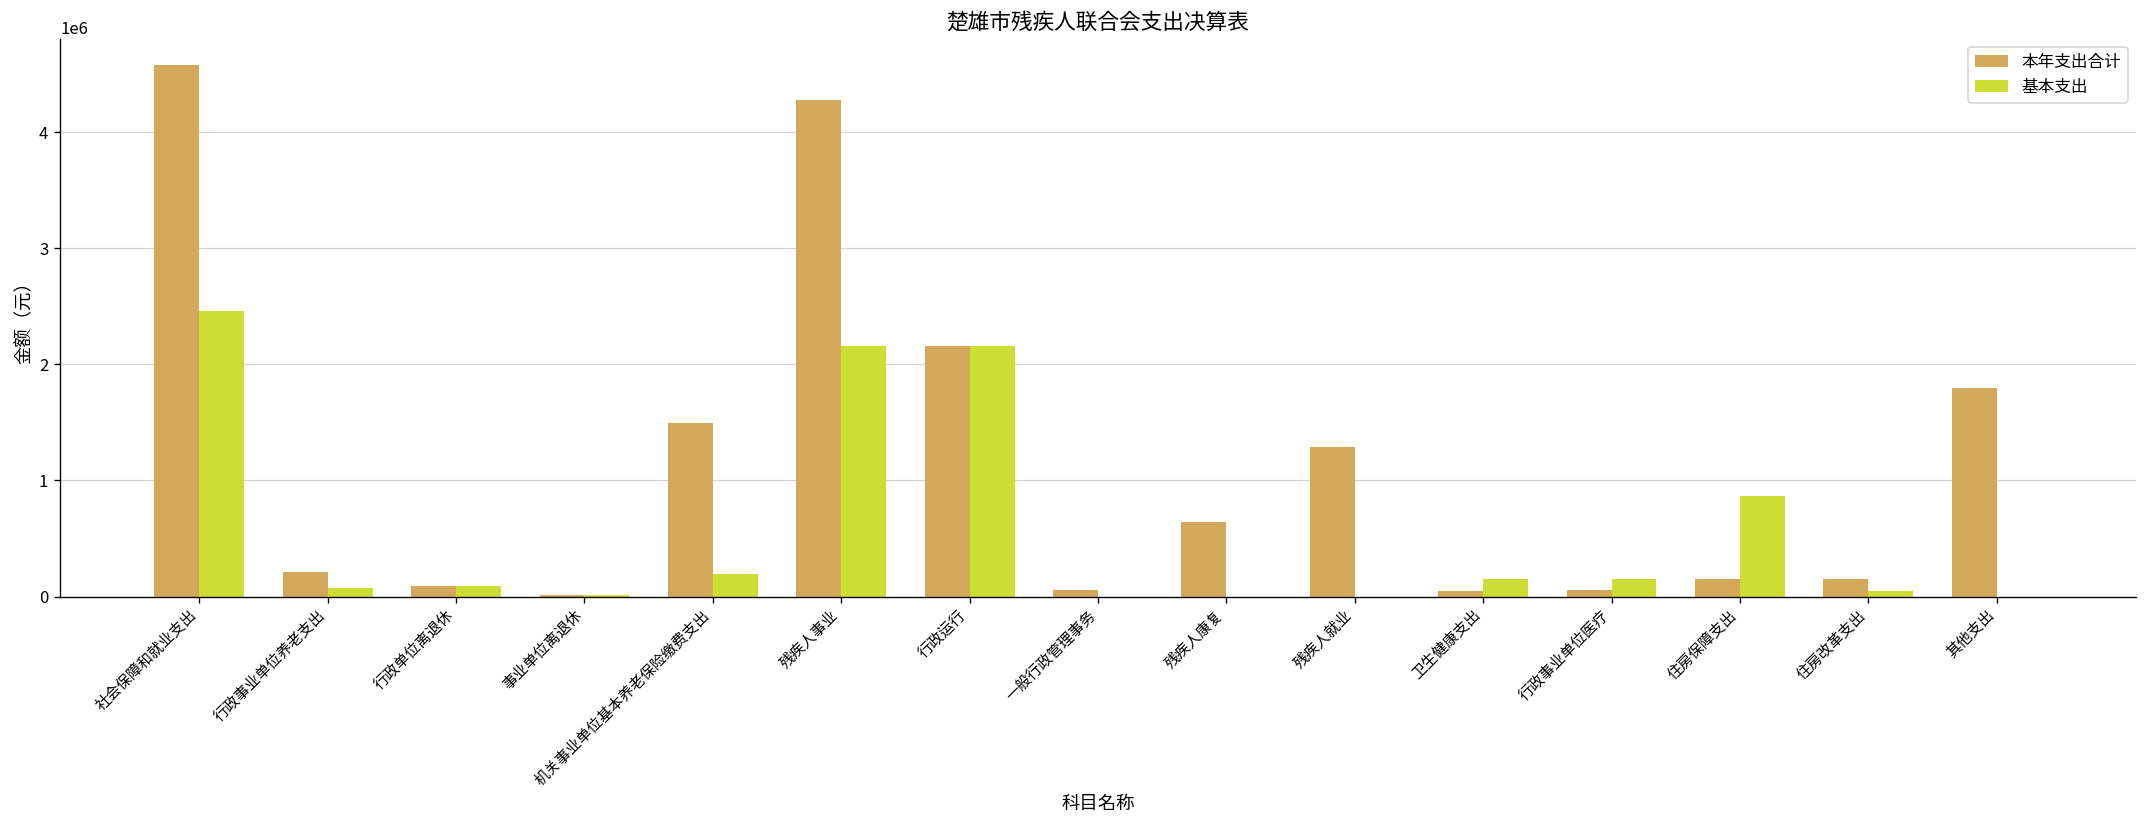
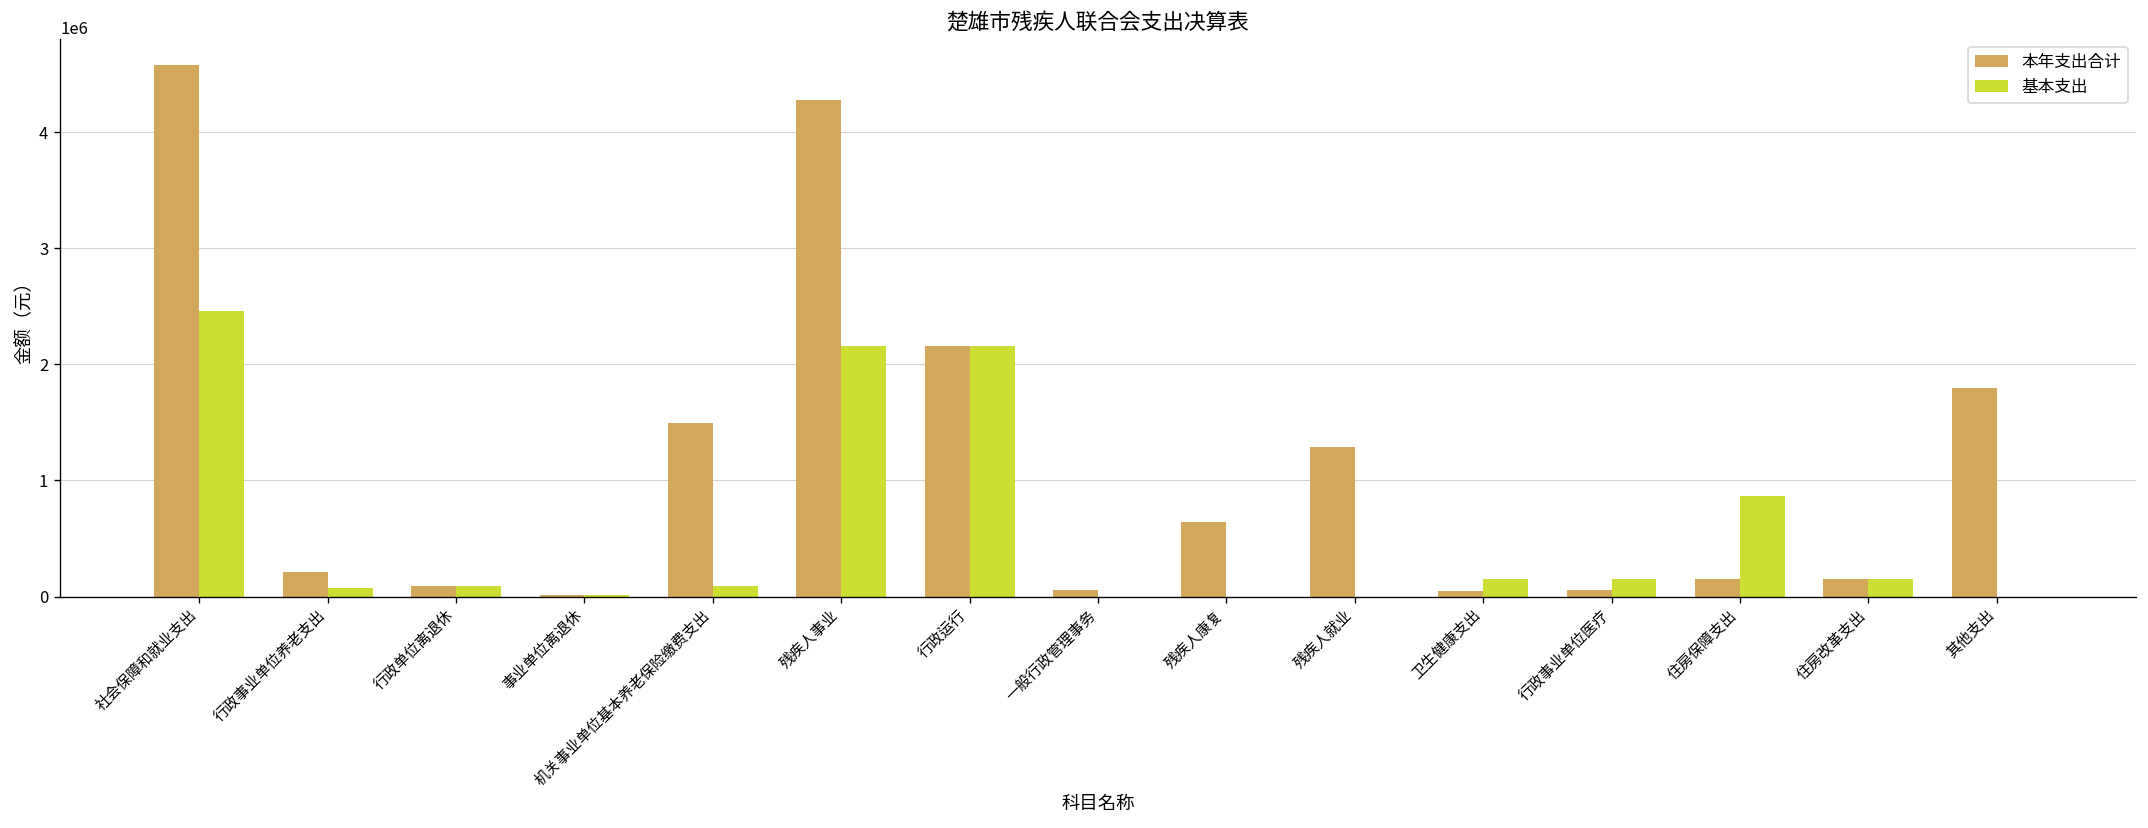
  {
    "本年支出合计": {
      "社会保障和就业支出": 4600000,
      "行政事业单位养老支出": 200000,
      "行政单位离退休": 100000,
      "机关事业单位基本养老保险缴费支出": 1500000,
      "残疾人事业": 4300000,
      "行政运行": 2200000,
      "一般行政管理事务": 100000,
      "残疾人康复": 600000,
      "残疾人就业": 1300000,
      "卫生健康支出": 100000,
      "行政事业单位医疗": 100000,
      "住房保障支出": 100000,
      "住房改革支出": 100000,
      "其他支出": 1800000
    },
    "基本支出": {
      "社会保障和就业支出": 2500000,
      "行政事业单位养老支出": 100000,
      "行政单位离退休": 100000,
-     "机关事业单位基本养老保险缴费支出": 200000,
+     "机关事业单位基本养老保险缴费支出": 100000,
      "残疾人事业": 2200000,
      "行政运行": 2200000,
      "一般行政管理事务": 0,
      "残疾人康复": 0,
      "残疾人就业": 0,
      "卫生健康支出": 200000,
      "行政事业单位医疗": 200000,
      "住房保障支出": 900000,
-     "住房改革支出": 0,
+     "住房改革支出": 100000,
      "其他支出": 0
    }
  }
